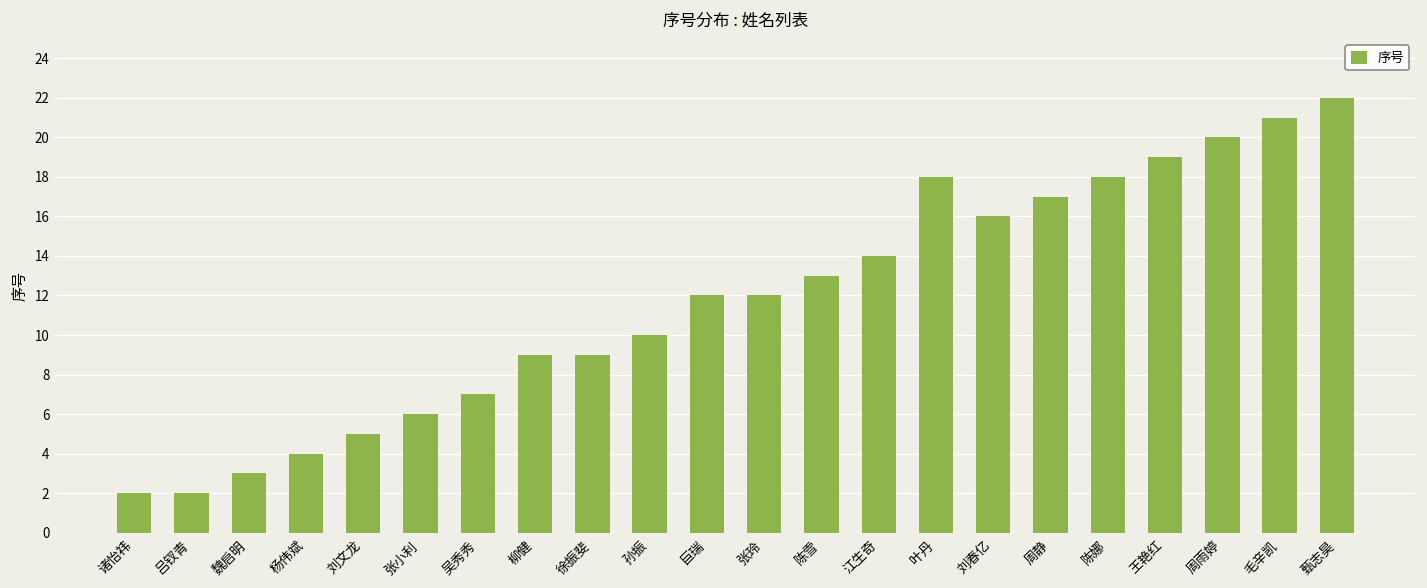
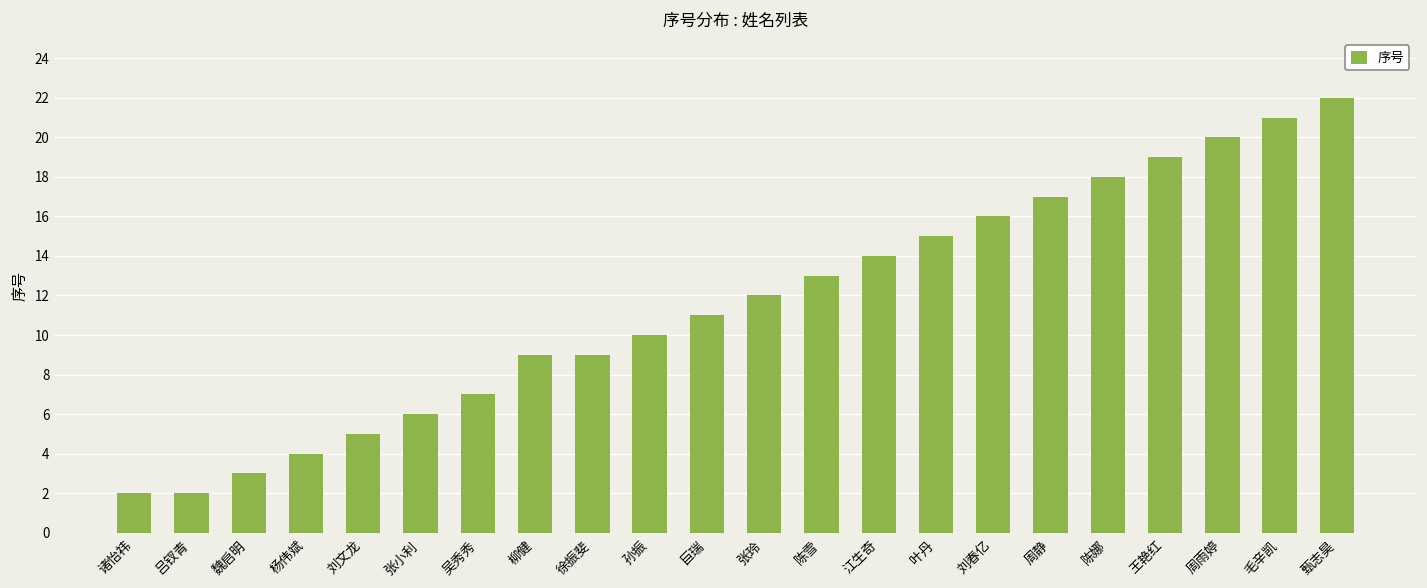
  {
    "诸怡祎": 2,
    "吕钗青": 2,
    "魏启明": 3,
    "杨伟斌": 4,
    "刘文龙": 5,
    "张小利": 6,
    "吴秀秀": 7,
    "柳健": 9,
    "徐振斐": 9,
    "孙振": 10,
-   "巨瑞": 12,
+   "巨瑞": 11,
    "张玲": 12,
    "陈雪": 13,
    "江生奇": 14,
-   "叶丹": 18,
+   "叶丹": 15,
    "刘春亿": 16,
    "周静": 17,
    "陈娜": 18,
    "王艳红": 19,
    "周雨婷": 20,
    "毛辛凯": 21,
    "甄志昊": 22
  }
